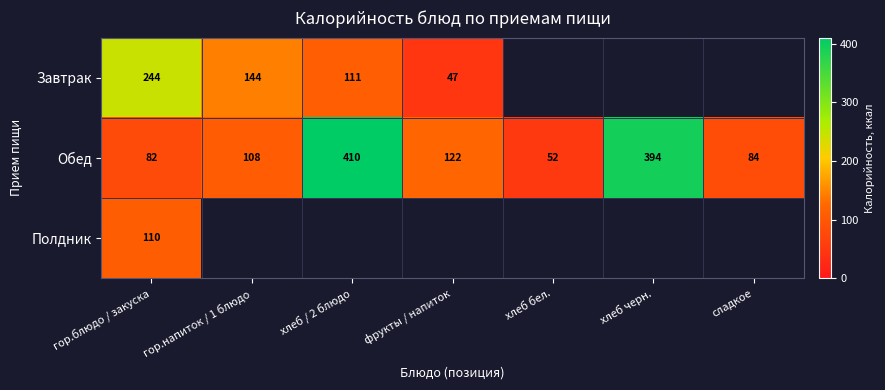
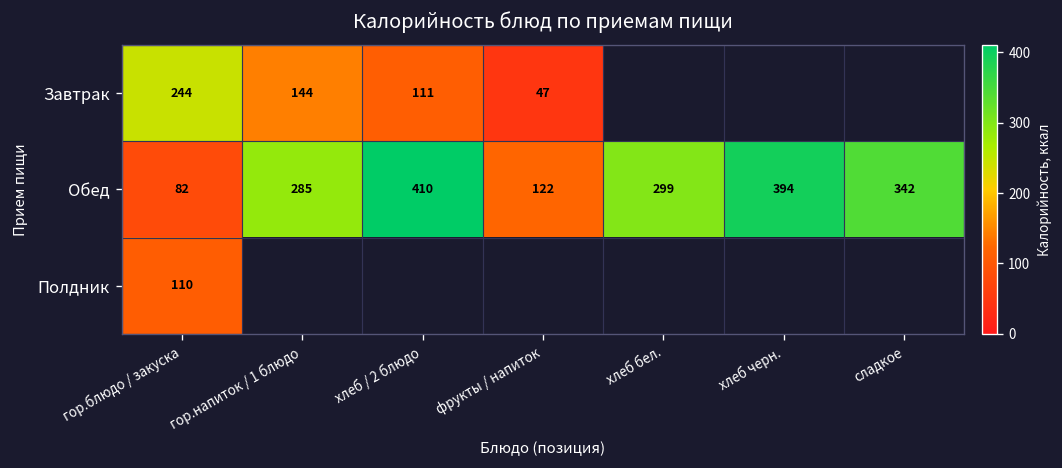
  {
    "Завтрак": {
      "гор.блюдо / закуска": 244,
      "гор.напиток / 1 блюдо": 144,
      "хлеб / 2 блюдо": 111,
      "фрукты / напиток": 47
    },
    "Обед": {
      "гор.блюдо / закуска": 82,
-     "гор.напиток / 1 блюдо": 108,
+     "гор.напиток / 1 блюдо": 285,
      "хлеб / 2 блюдо": 410,
      "фрукты / напиток": 122,
-     "хлеб бел.": 52,
+     "хлеб бел.": 299,
      "хлеб черн.": 394,
-     "сладкое": 84
+     "сладкое": 342
    },
    "Полдник": {
      "гор.блюдо / закуска": 110
    }
  }
